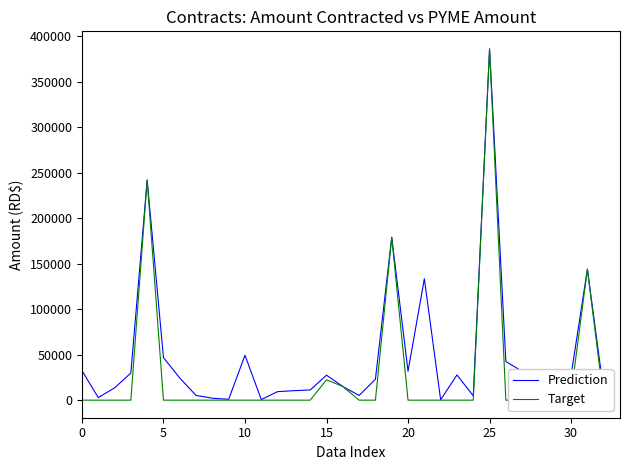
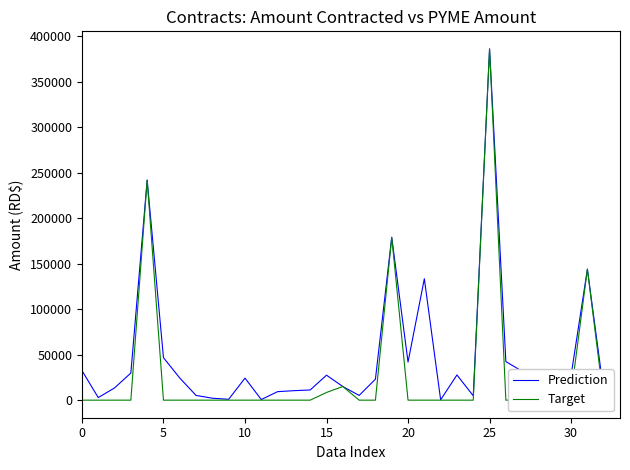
  {
    "Prediction": {
      "0": 30000,
      "5": 50000,
-     "10": 50000,
+     "10": 20000,
      "15": 30000,
-     "20": 30000
+     "20": 40000
    },
    "Target": {
      "0": 0,
      "5": 0,
      "10": 0,
-     "15": 20000,
+     "15": 10000,
      "20": 0
    }
  }
